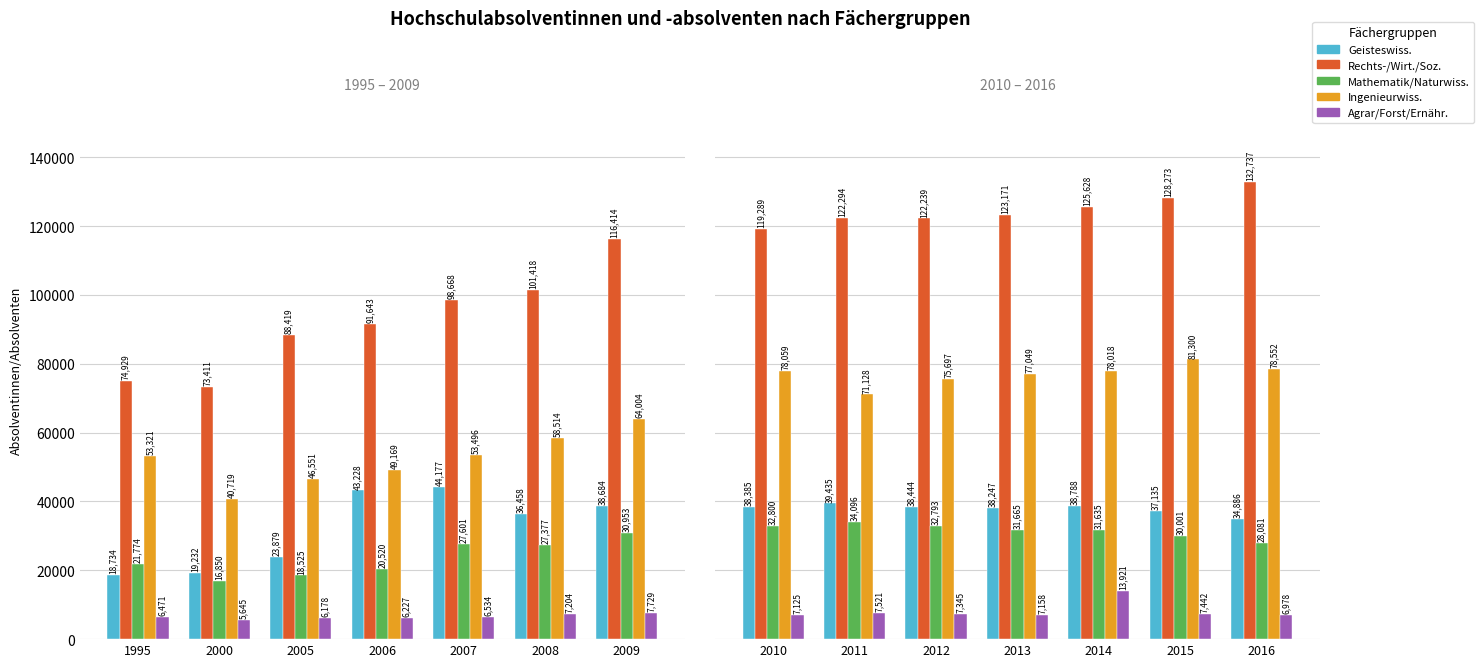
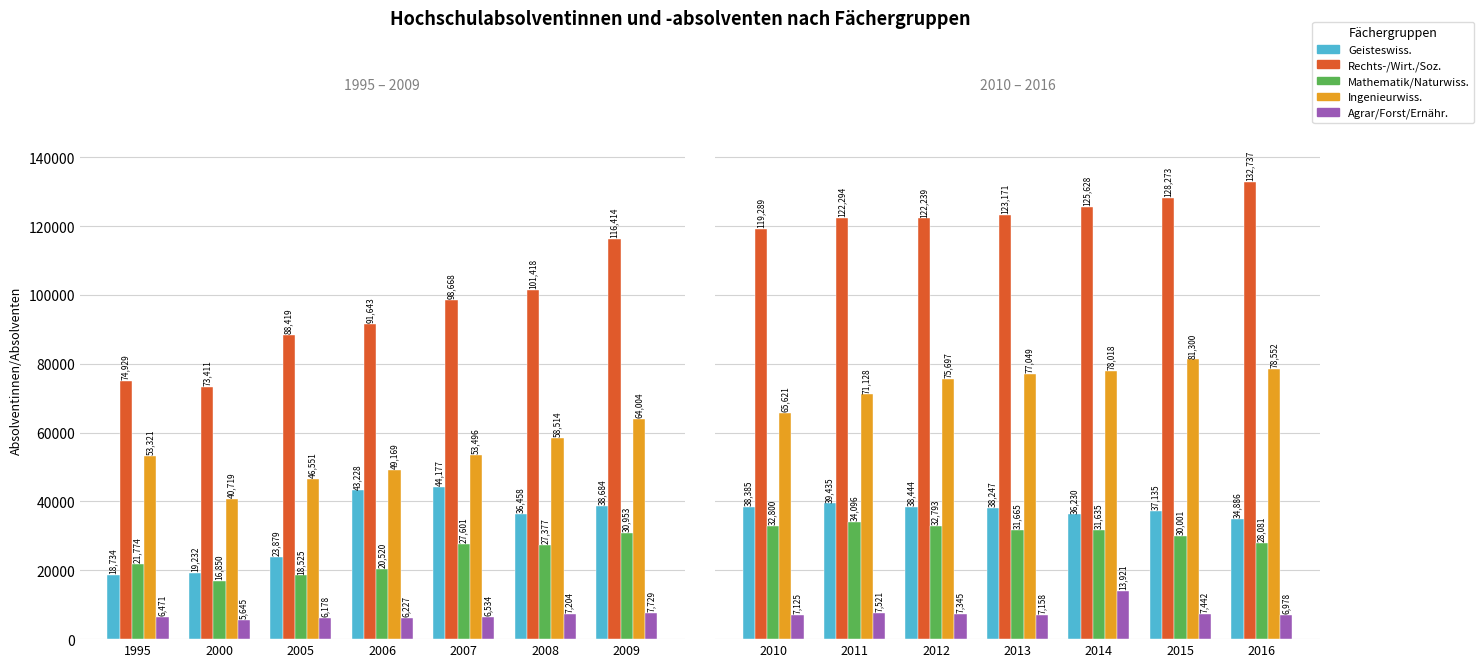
  {
    "1995 – 2009": {
      "Geisteswiss.": {
        "1995": "18,734",
        "2000": "19,232",
        "2005": "23,879",
        "2006": "43,228",
        "2007": "44,177",
        "2008": "36,458",
        "2009": "38,684"
      },
      "Rechts-/Wirt./Soz.": {
        "1995": "74,929",
        "2000": "73,411",
        "2005": "88,419",
        "2006": "91,643",
        "2007": "98,668",
        "2008": "101,418",
        "2009": "116,414"
      },
      "Mathematik/Naturwiss.": {
        "1995": "21,774",
        "2000": "16,850",
        "2005": "18,525",
        "2006": "20,520",
        "2007": "27,601",
        "2008": "27,377",
        "2009": "30,953"
      },
      "Ingenieurwiss.": {
        "1995": "53,321",
        "2000": "40,719",
        "2005": "46,551",
        "2006": "49,169",
        "2007": "53,496",
        "2008": "58,514",
        "2009": "64,004"
      },
      "Agrar/Forst/Ernähr.": {
        "1995": "6,471",
        "2000": "5,645",
        "2005": "6,178",
        "2006": "6,227",
        "2007": "6,534",
        "2008": "7,204",
        "2009": "7,729"
      }
    },
    "2010 – 2016": {
      "Geisteswiss.": {
        "2010": "38,385",
        "2011": "39,435",
        "2012": "38,444",
        "2013": "38,247",
-       "2014": "38,788",
+       "2014": "36,230",
        "2015": "37,135",
        "2016": "34,886"
      },
      "Rechts-/Wirt./Soz.": {
        "2010": "119,289",
        "2011": "122,294",
        "2012": "122,239",
        "2013": "123,171",
        "2014": "125,628",
        "2015": "128,273",
        "2016": "132,737"
      },
      "Mathematik/Naturwiss.": {
        "2010": "32,800",
        "2011": "34,096",
        "2012": "32,793",
        "2013": "31,665",
        "2014": "31,635",
        "2015": "30,001",
        "2016": "28,081"
      },
      "Ingenieurwiss.": {
-       "2010": "78,059",
+       "2010": "65,621",
        "2011": "71,128",
        "2012": "75,697",
        "2013": "77,049",
        "2014": "78,018",
        "2015": "81,300",
        "2016": "78,552"
      },
      "Agrar/Forst/Ernähr.": {
        "2010": "7,125",
        "2011": "7,521",
        "2012": "7,345",
        "2013": "7,158",
        "2014": "13,921",
        "2015": "7,442",
        "2016": "6,978"
      }
    }
  }
